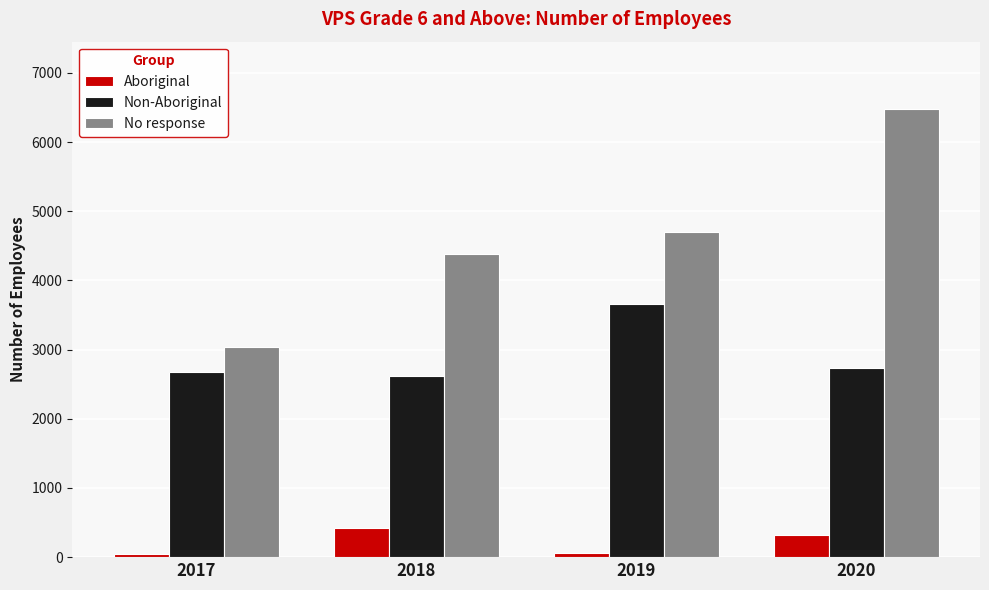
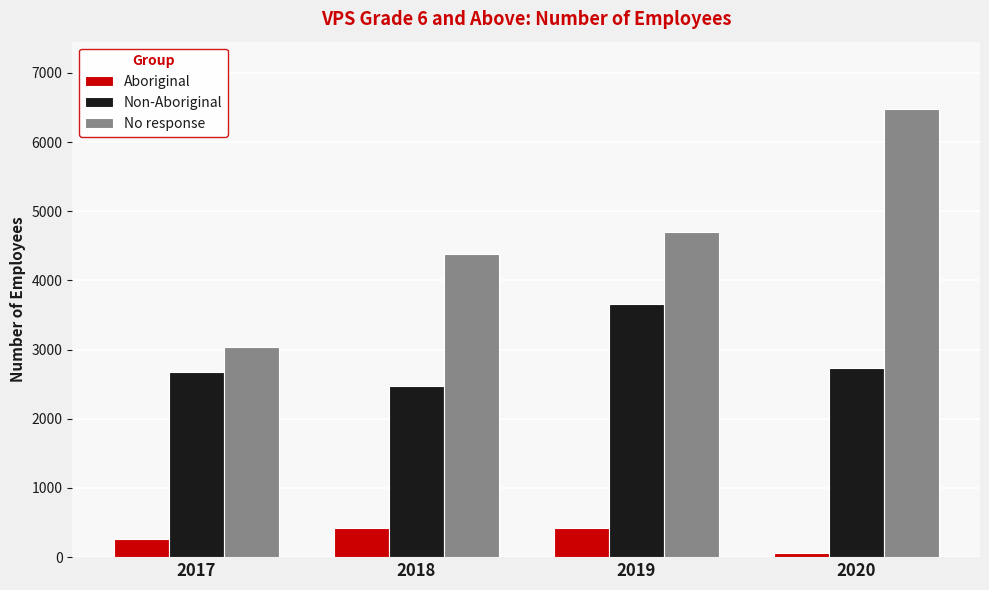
  {
    "Aboriginal": {
-     "2017": 0,
+     "2017": 300,
      "2018": 400,
-     "2019": 100,
-     "2020": 300
+     "2019": 400,
+     "2020": 100
    },
    "Non-Aboriginal": {
      "2017": 2700,
-     "2018": 2600,
+     "2018": 2500,
      "2019": 3700,
      "2020": 2700
    },
    "No response": {
      "2017": 3000,
      "2018": 4400,
      "2019": 4700,
      "2020": 6500
    }
  }
